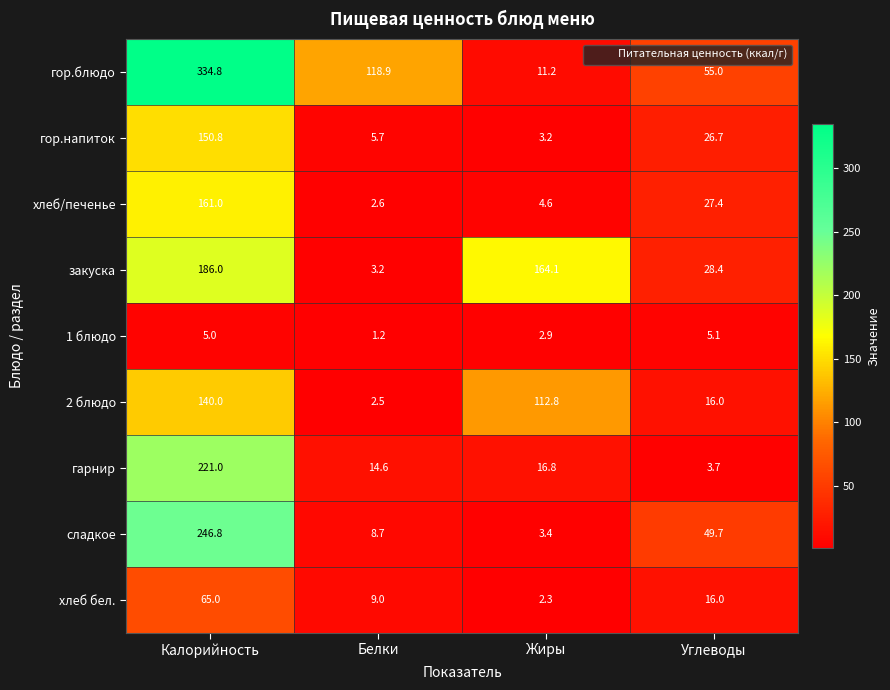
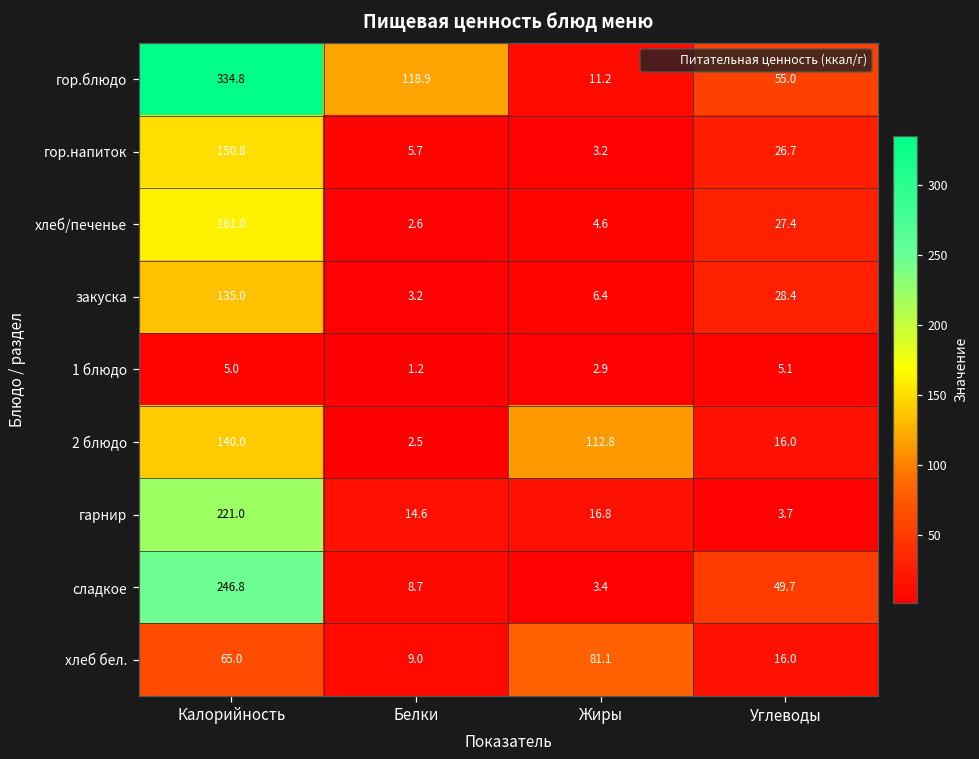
  {
    "гор.блюдо": {
      "Калорийность": 334.8,
      "Белки": 118.9,
      "Жиры": 11.2,
      "Углеводы": 55.0
    },
    "гор.напиток": {
      "Калорийность": 150.8,
      "Белки": 5.7,
      "Жиры": 3.2,
      "Углеводы": 26.7
    },
    "хлеб/печенье": {
      "Калорийность": 161.0,
      "Белки": 2.6,
      "Жиры": 4.6,
      "Углеводы": 27.4
    },
    "закуска": {
-     "Калорийность": 186.0,
+     "Калорийность": 135.0,
      "Белки": 3.2,
-     "Жиры": 164.1,
+     "Жиры": 6.4,
      "Углеводы": 28.4
    },
    "1 блюдо": {
      "Калорийность": 5.0,
      "Белки": 1.2,
      "Жиры": 2.9,
      "Углеводы": 5.1
    },
    "2 блюдо": {
      "Калорийность": 140.0,
      "Белки": 2.5,
      "Жиры": 112.8,
      "Углеводы": 16.0
    },
    "гарнир": {
      "Калорийность": 221.0,
      "Белки": 14.6,
      "Жиры": 16.8,
      "Углеводы": 3.7
    },
    "сладкое": {
      "Калорийность": 246.8,
      "Белки": 8.7,
      "Жиры": 3.4,
      "Углеводы": 49.7
    },
    "хлеб бел.": {
      "Калорийность": 65.0,
      "Белки": 9.0,
-     "Жиры": 2.3,
+     "Жиры": 81.1,
      "Углеводы": 16.0
    }
  }
